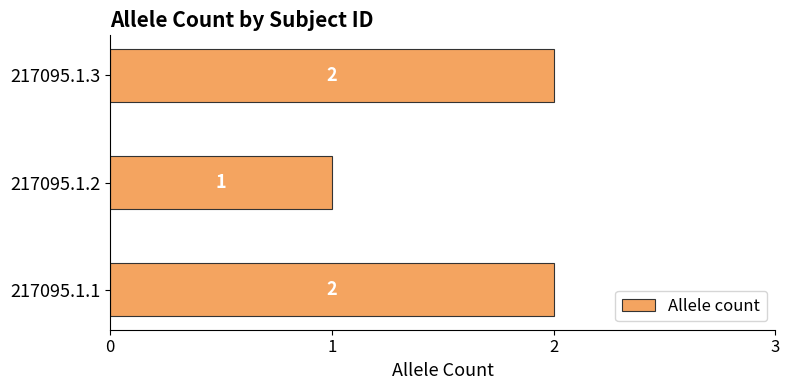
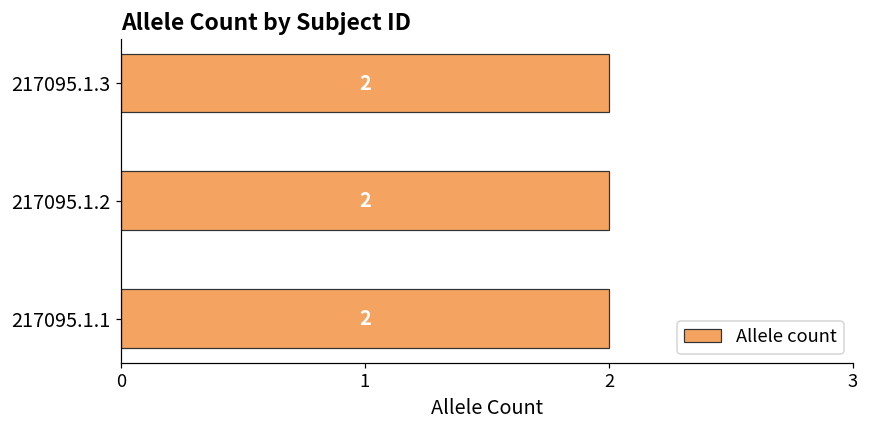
  {
    "217095.1.3": 2,
-   "217095.1.2": 1,
+   "217095.1.2": 2,
    "217095.1.1": 2
  }
